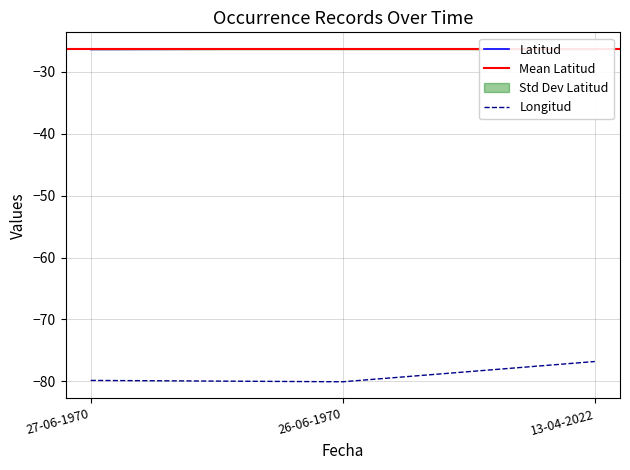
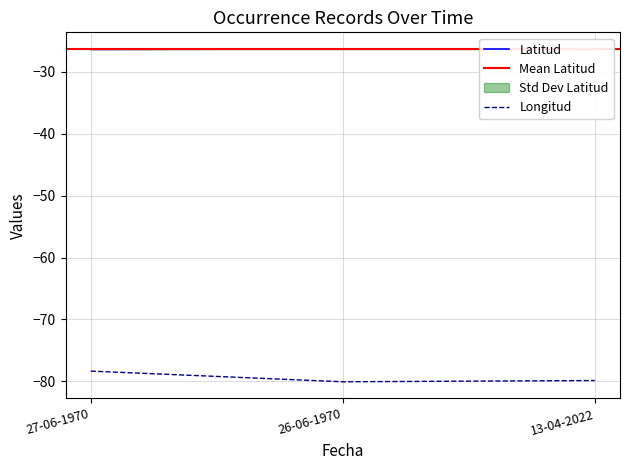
  {
    "Std Dev Latitud": {
      "27-06-1970": -26,
      "26-06-1970": -26
    },
    "Longitud": {
-     "27-06-1970": -80,
+     "27-06-1970": -78,
      "26-06-1970": -80,
-     "13-04-2022": -77
+     "13-04-2022": -80
    }
  }
